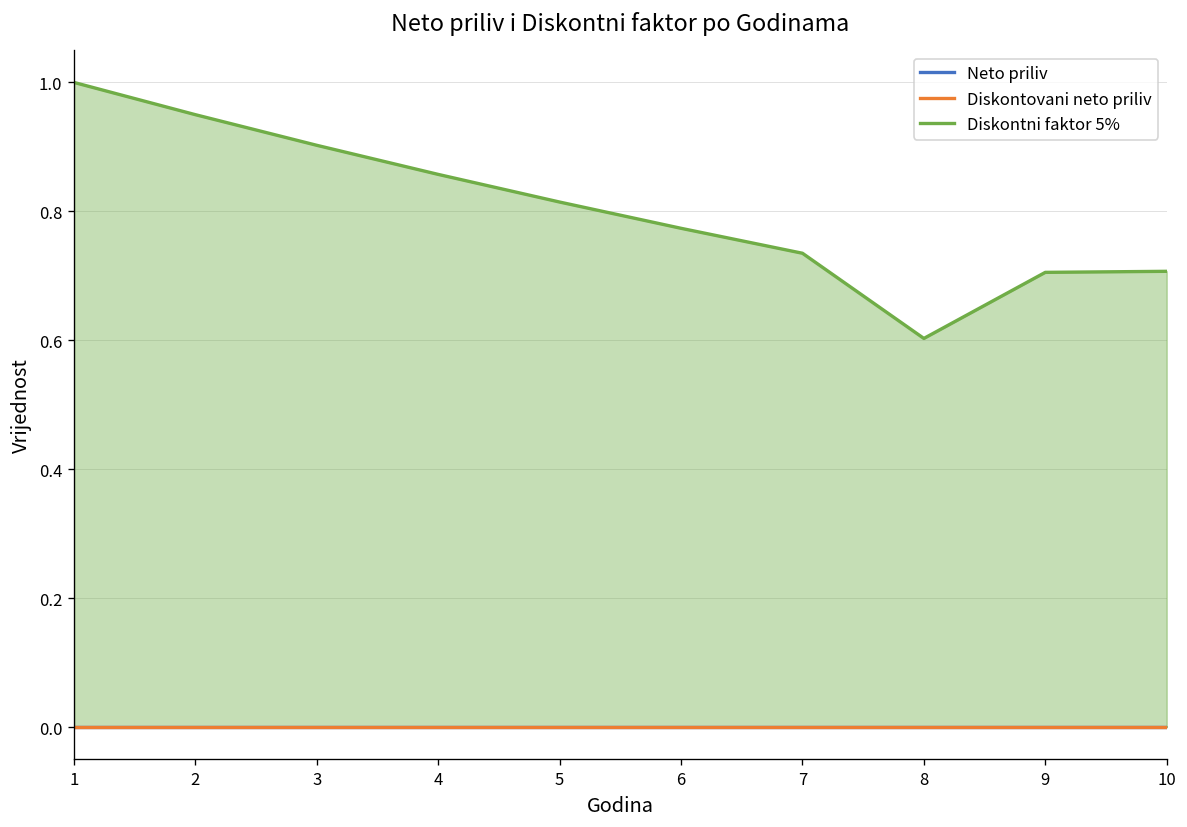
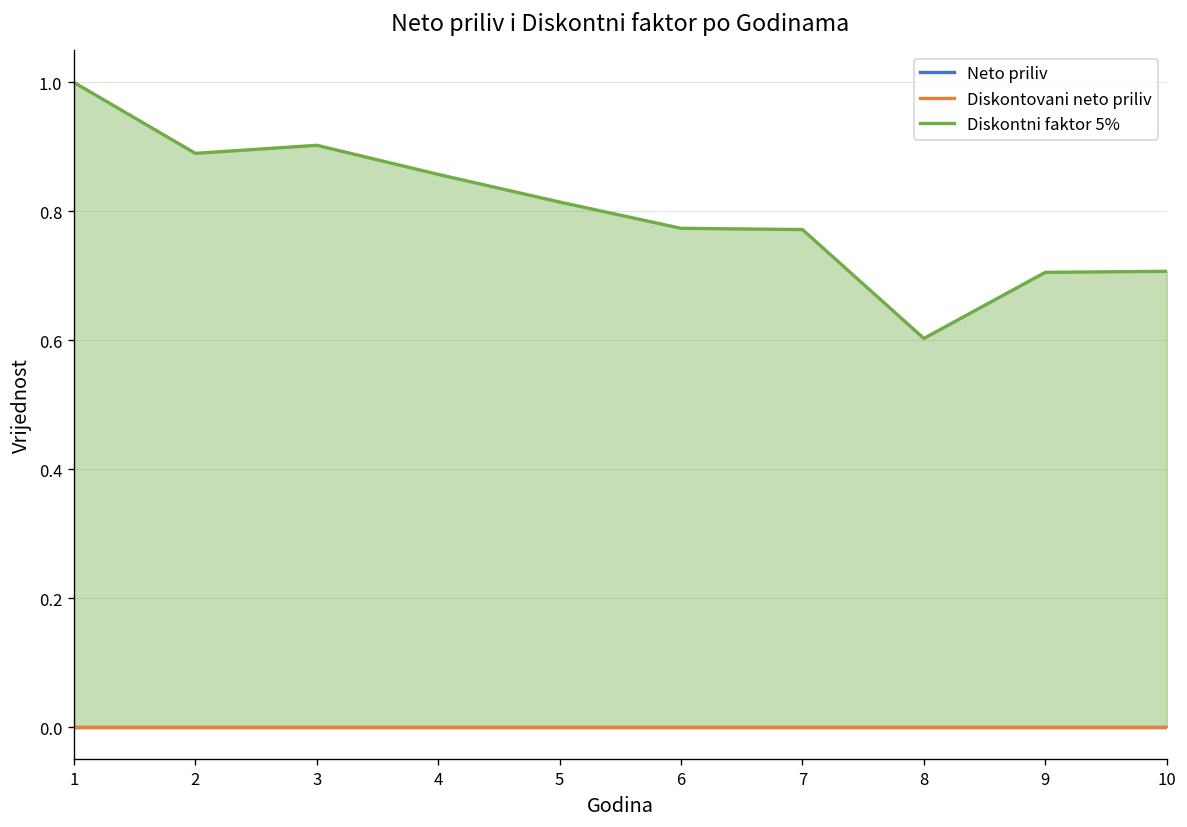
  {
    "Diskontovani neto priliv": {
      "1": 0.00,
      "2": 0.00,
      "3": 0.00,
      "4": 0.00,
      "5": 0.00,
      "6": 0.00,
      "7": 0.00,
      "8": 0.00,
      "9": 0.00,
      "10": 0.00
    },
    "Diskontni faktor 5%": {
      "1": 1.00,
-     "2": 0.95,
+     "2": 0.89,
      "3": 0.90,
      "4": 0.86,
      "5": 0.81,
      "6": 0.77,
-     "7": 0.74,
+     "7": 0.77,
      "8": 0.60,
      "9": 0.71,
      "10": 0.71
    }
  }
